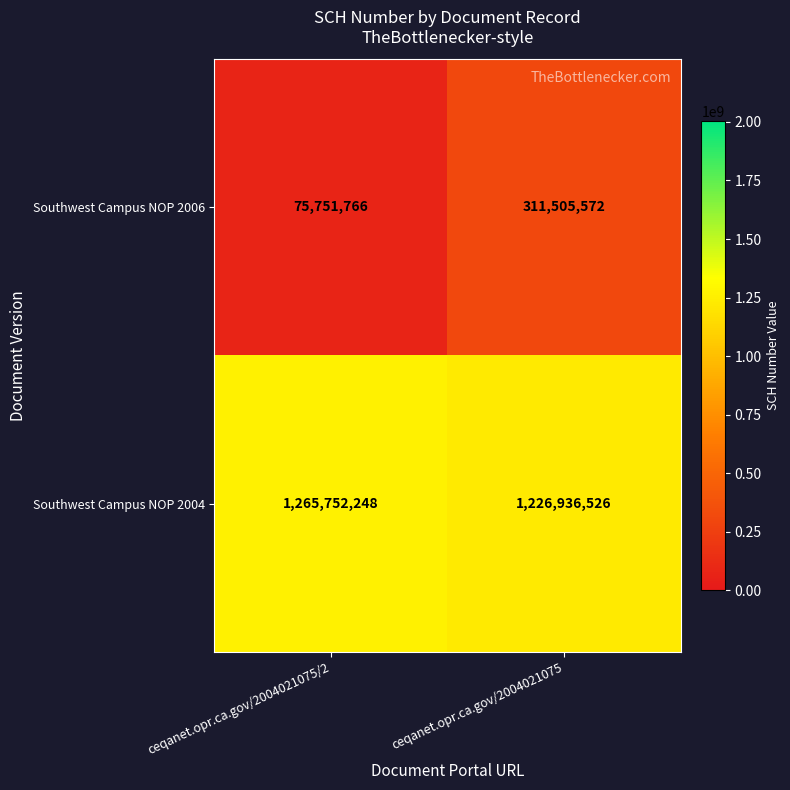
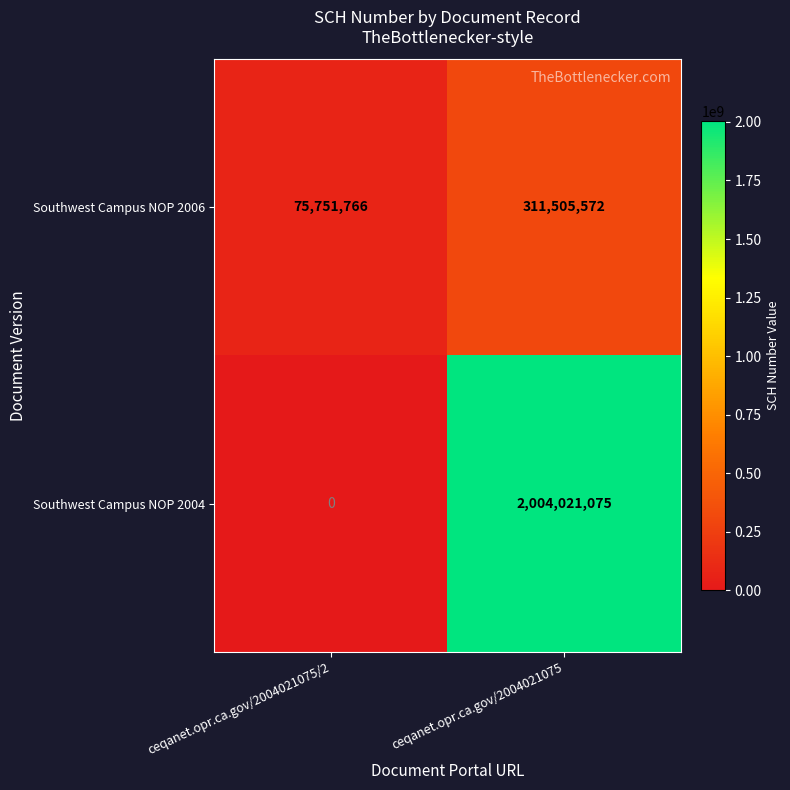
  {
    "Southwest Campus NOP 2006": {
      "ceqanet.opr.ca.gov/2004021075/2": "75,751,766"
    },
    "Southwest Campus NOP 2004": {
-     "ceqanet.opr.ca.gov/2004021075/2": "1,265,752,248",
-     "ceqanet.opr.ca.gov/2004021075": "1,226,936,526"
+     "ceqanet.opr.ca.gov/2004021075/2": "0",
+     "ceqanet.opr.ca.gov/2004021075": "2,004,021,075"
    }
  }
